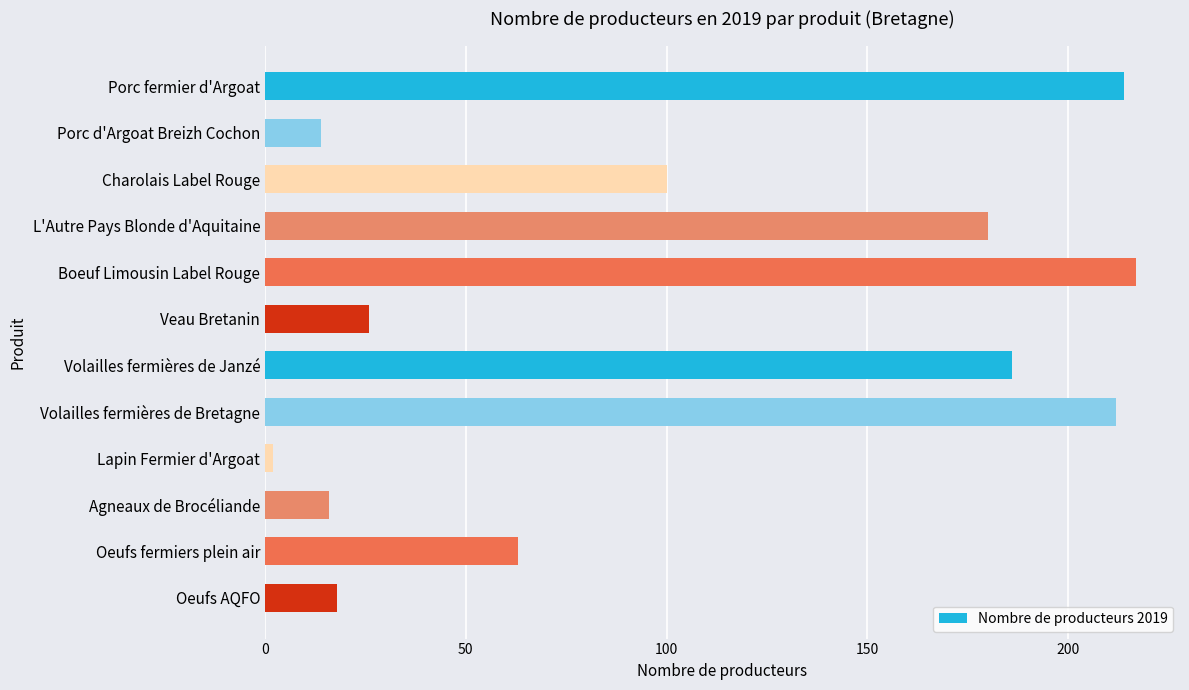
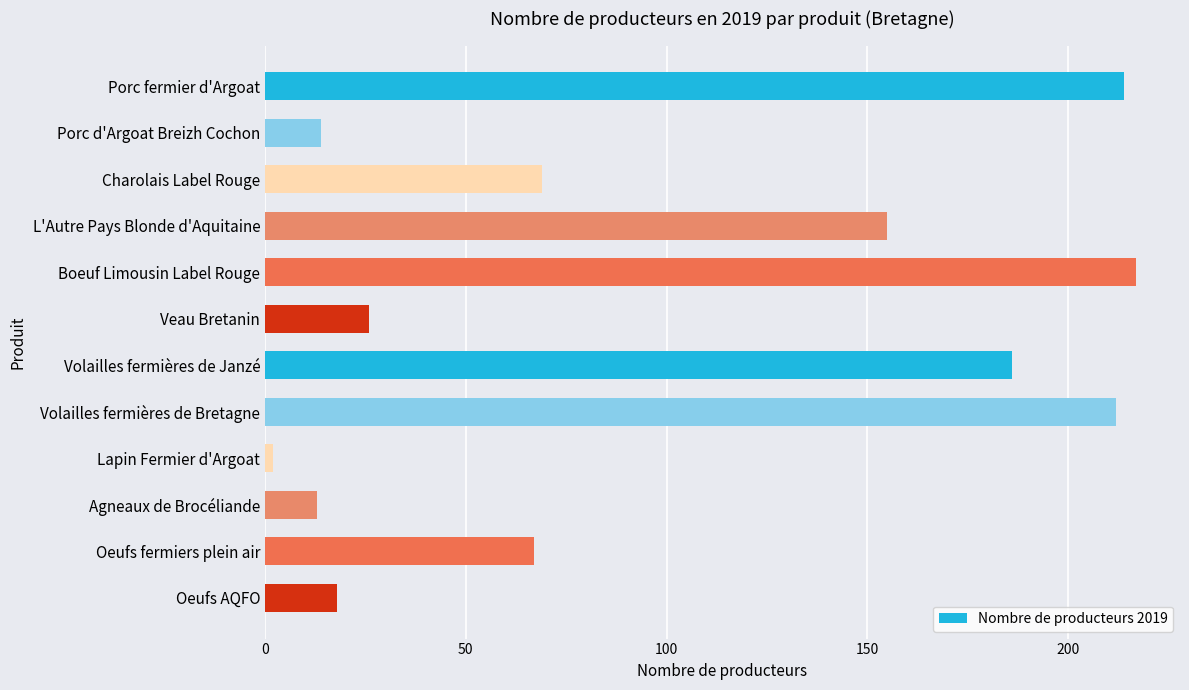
  {
    "Porc fermier d'Argoat": 214,
    "Porc d'Argoat Breizh Cochon": 14,
-   "Charolais Label Rouge": 100,
-   "L'Autre Pays Blonde d'Aquitaine": 180,
+   "Charolais Label Rouge": 69,
+   "L'Autre Pays Blonde d'Aquitaine": 155,
    "Boeuf Limousin Label Rouge": 217,
    "Veau Bretanin": 26,
    "Volailles fermières de Janzé": 186,
    "Volailles fermières de Bretagne": 212,
    "Lapin Fermier d'Argoat": 2,
-   "Agneaux de Brocéliande": 16,
-   "Oeufs fermiers plein air": 63,
+   "Agneaux de Brocéliande": 13,
+   "Oeufs fermiers plein air": 67,
    "Oeufs AQFO": 18
  }
